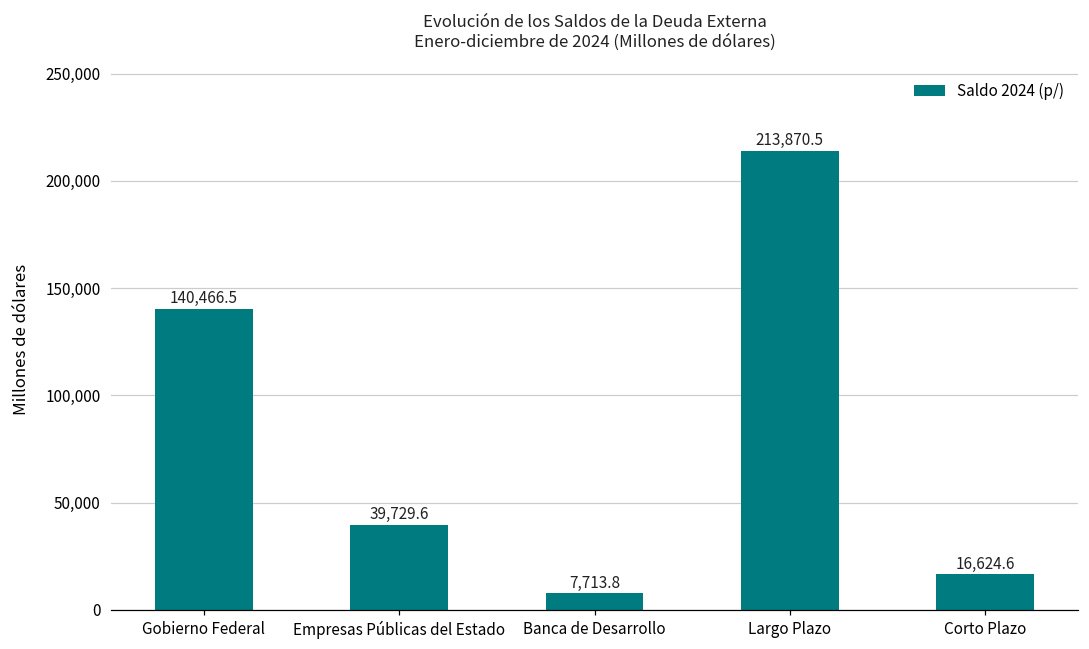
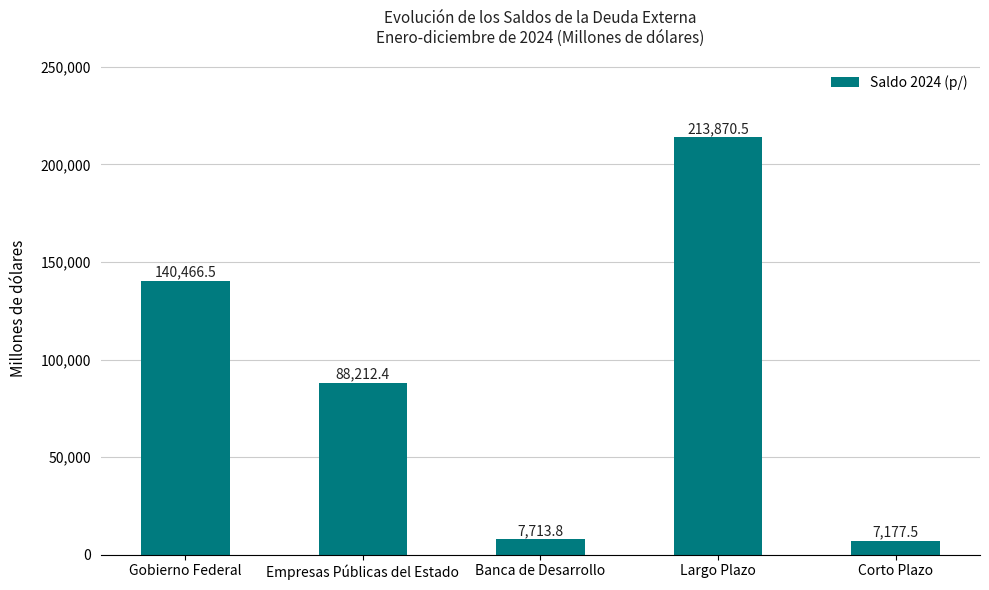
  {
    "Gobierno Federal": "140,466.5",
-   "Empresas Públicas del Estado": "39,729.6",
+   "Empresas Públicas del Estado": "88,212.4",
    "Banca de Desarrollo": "7,713.8",
    "Largo Plazo": "213,870.5",
-   "Corto Plazo": "16,624.6"
+   "Corto Plazo": "7,177.5"
  }
